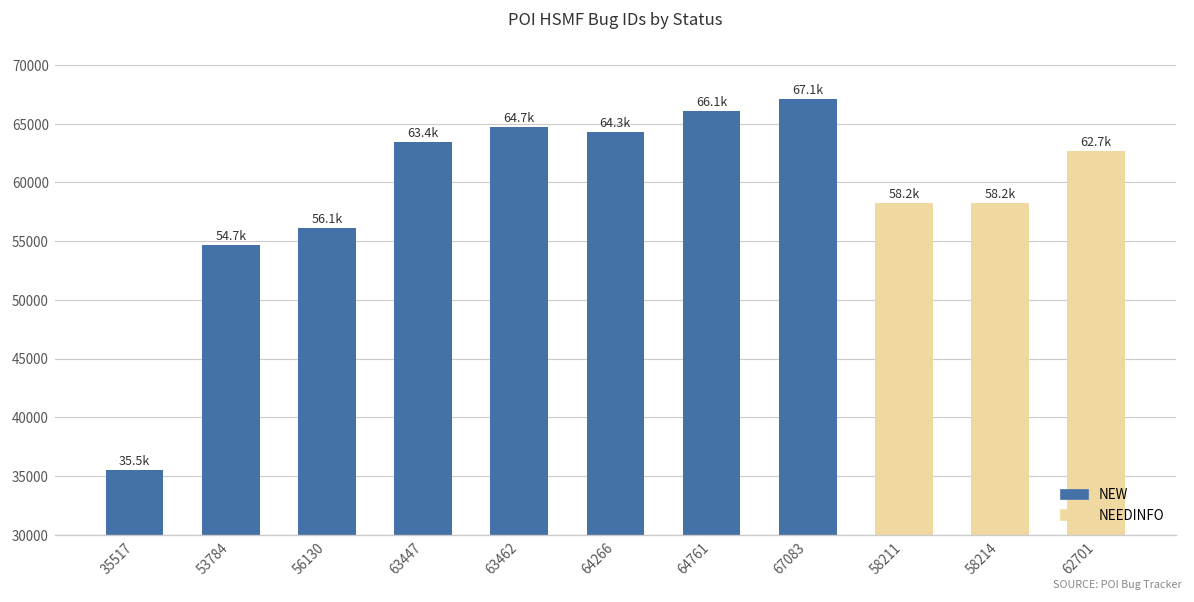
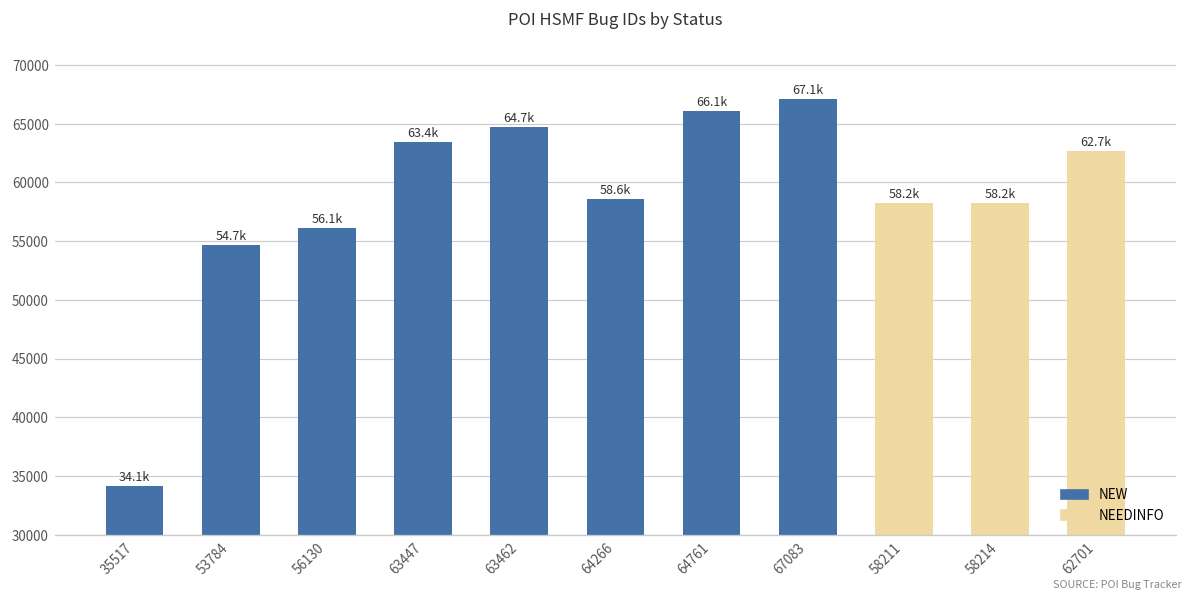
  {
-   "35517": "35.5k",
+   "35517": "34.1k",
    "53784": "54.7k",
    "56130": "56.1k",
    "63447": "63.4k",
    "63462": "64.7k",
-   "64266": "64.3k",
+   "64266": "58.6k",
    "64761": "66.1k",
    "67083": "67.1k",
    "58211": "58.2k",
    "58214": "58.2k",
    "62701": "62.7k"
  }
